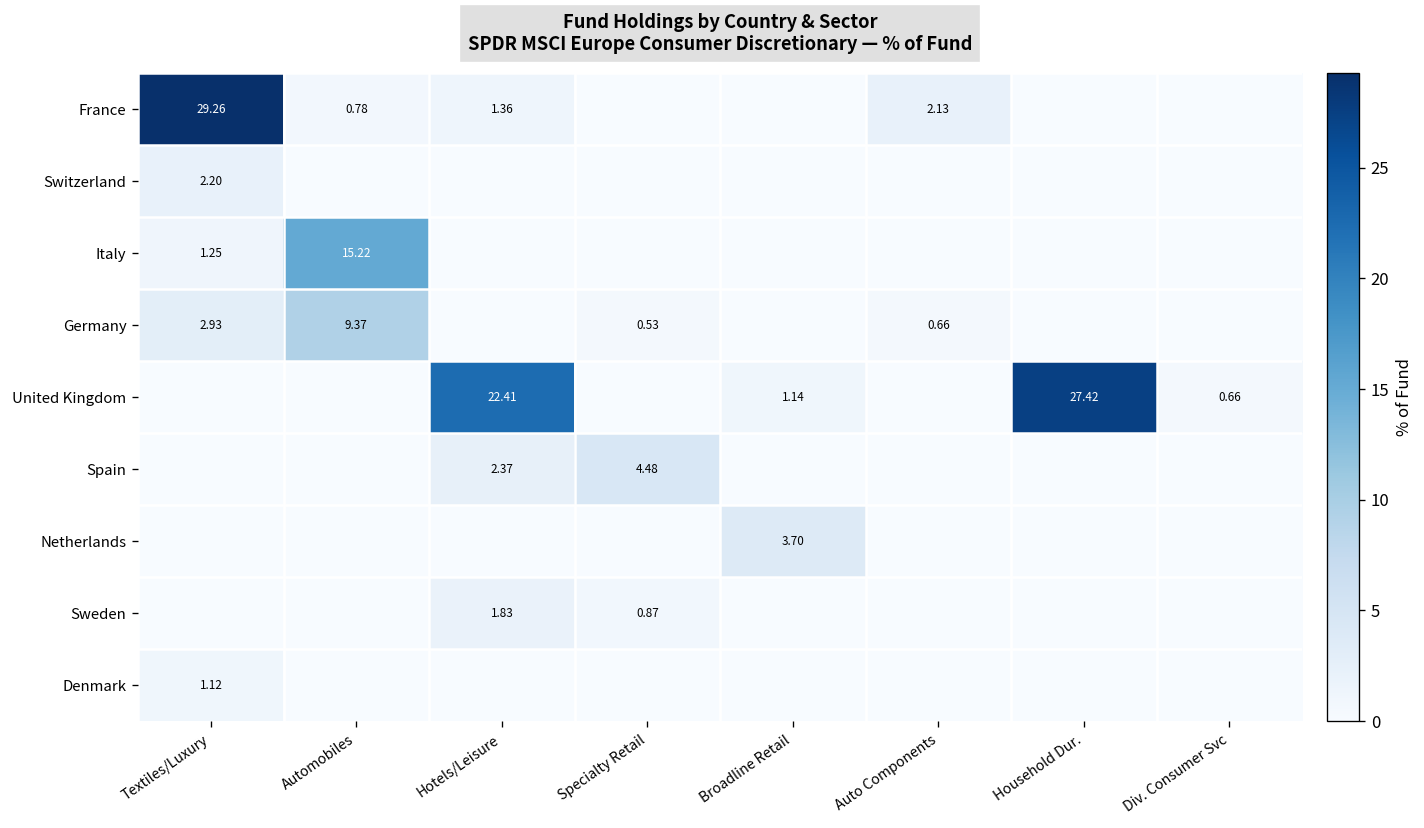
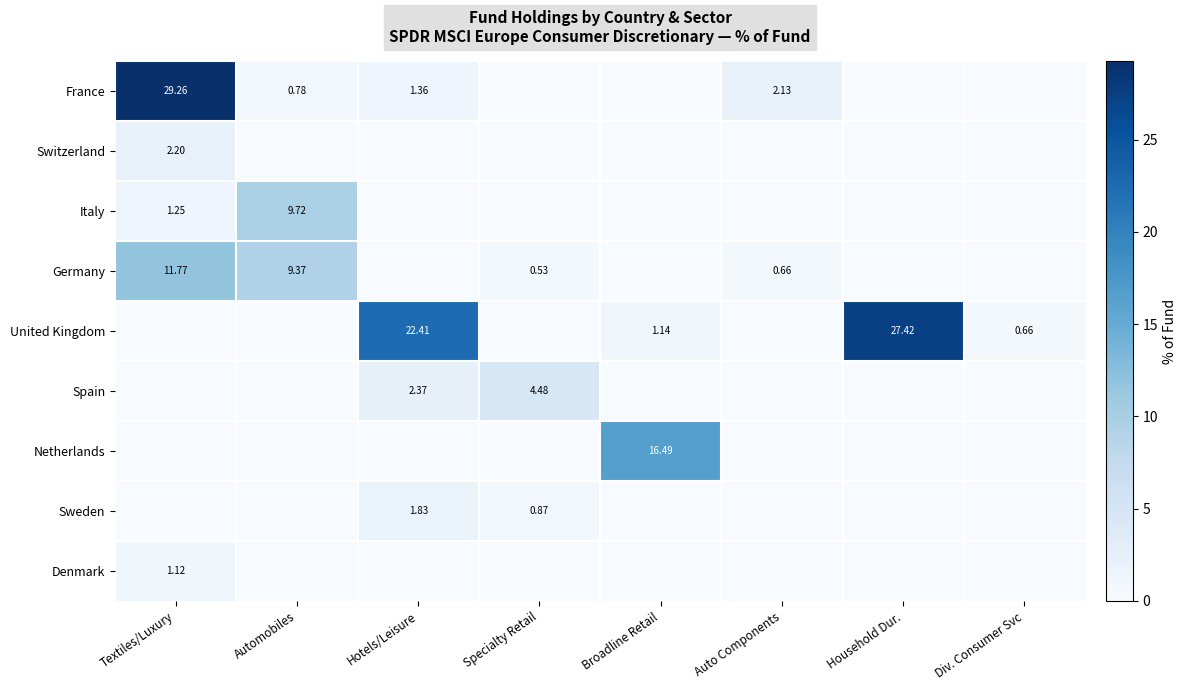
  {
    "France": {
      "Textiles/Luxury": 29.26,
      "Automobiles": 0.78,
      "Hotels/Leisure": 1.36,
      "Auto Components": 2.13
    },
    "Switzerland": {
      "Textiles/Luxury": 2.20
    },
    "Italy": {
      "Textiles/Luxury": 1.25,
-     "Automobiles": 15.22
+     "Automobiles": 9.72
    },
    "Germany": {
-     "Textiles/Luxury": 2.93,
+     "Textiles/Luxury": 11.77,
      "Automobiles": 9.37,
      "Specialty Retail": 0.53,
      "Auto Components": 0.66
    },
    "United Kingdom": {
      "Hotels/Leisure": 22.41,
      "Broadline Retail": 1.14,
      "Household Dur.": 27.42,
      "Div. Consumer Svc": 0.66
    },
    "Spain": {
      "Hotels/Leisure": 2.37,
      "Specialty Retail": 4.48
    },
    "Netherlands": {
-     "Broadline Retail": 3.70
+     "Broadline Retail": 16.49
    },
    "Sweden": {
      "Hotels/Leisure": 1.83,
      "Specialty Retail": 0.87
    },
    "Denmark": {
      "Textiles/Luxury": 1.12
    }
  }
